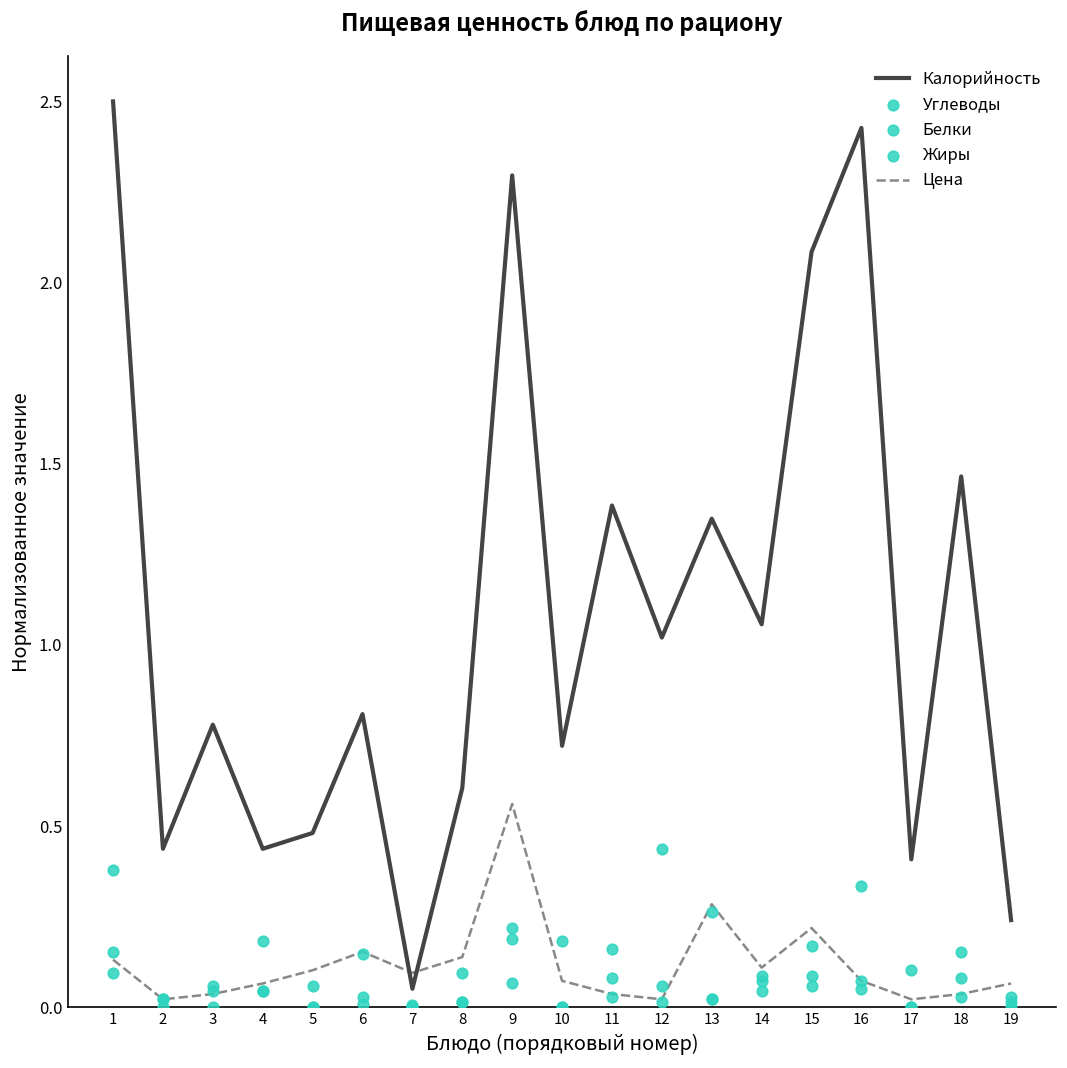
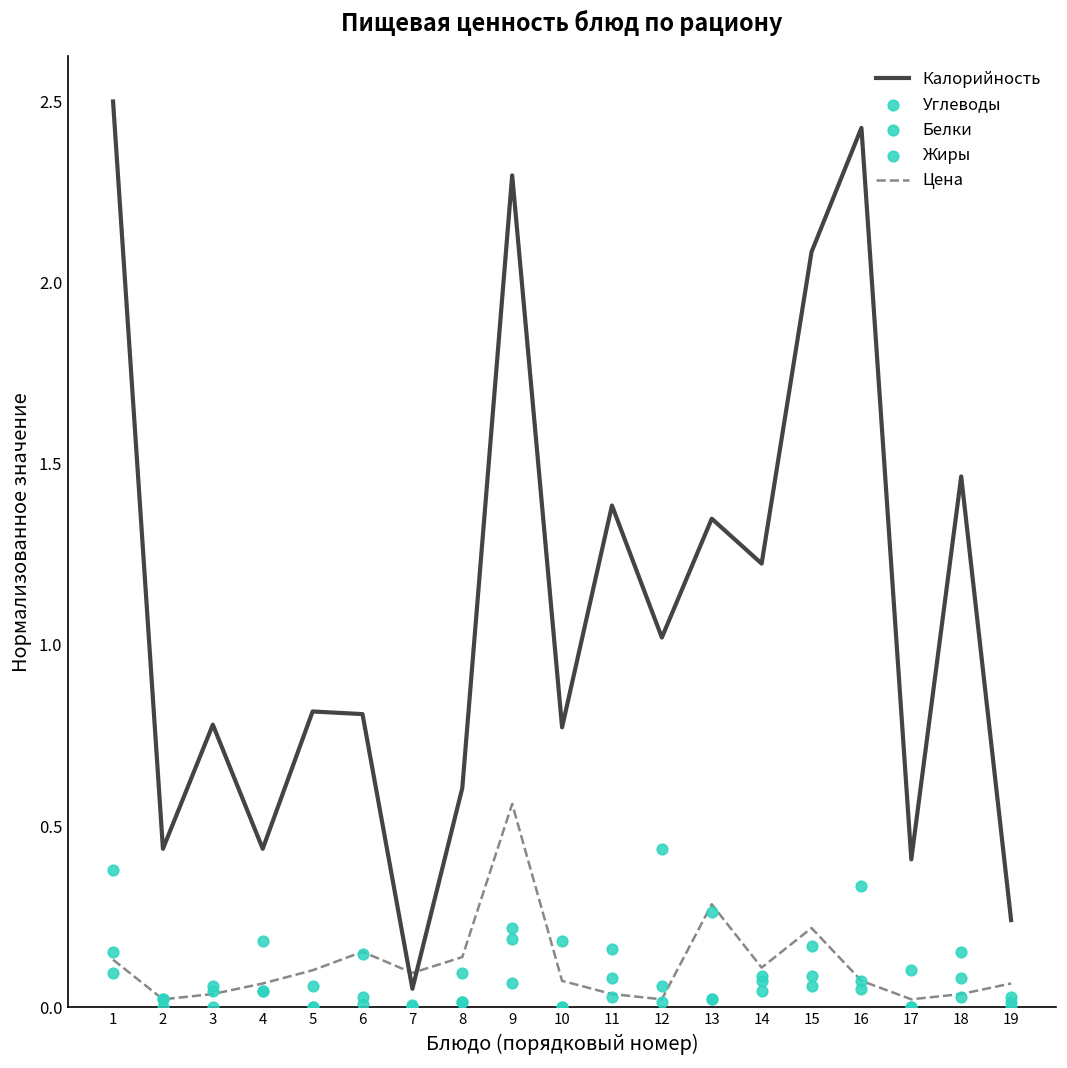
  {
    "Калорийность": {
      "1": 2.50,
      "2": 0.44,
      "3": 0.78,
      "4": 0.44,
-     "5": 0.48,
+     "5": 0.82,
      "6": 0.81,
      "7": 0.05,
      "8": 0.60,
      "9": 2.30,
-     "10": 0.72,
+     "10": 0.77,
      "11": 1.38,
      "12": 1.02,
      "13": 1.35,
-     "14": 1.06,
+     "14": 1.22,
      "15": 2.08,
      "16": 2.43,
      "17": 0.41,
      "18": 1.47,
      "19": 0.24
    },
    "Цена": {
      "1": 0.13,
      "4": 0.07,
      "5": 0.10,
      "7": 0.09,
      "8": 0.14,
      "9": 0.56,
      "10": 0.07,
      "13": 0.28,
      "14": 0.11,
      "15": 0.22,
      "17": 0.02,
      "19": 0.07
    }
  }
